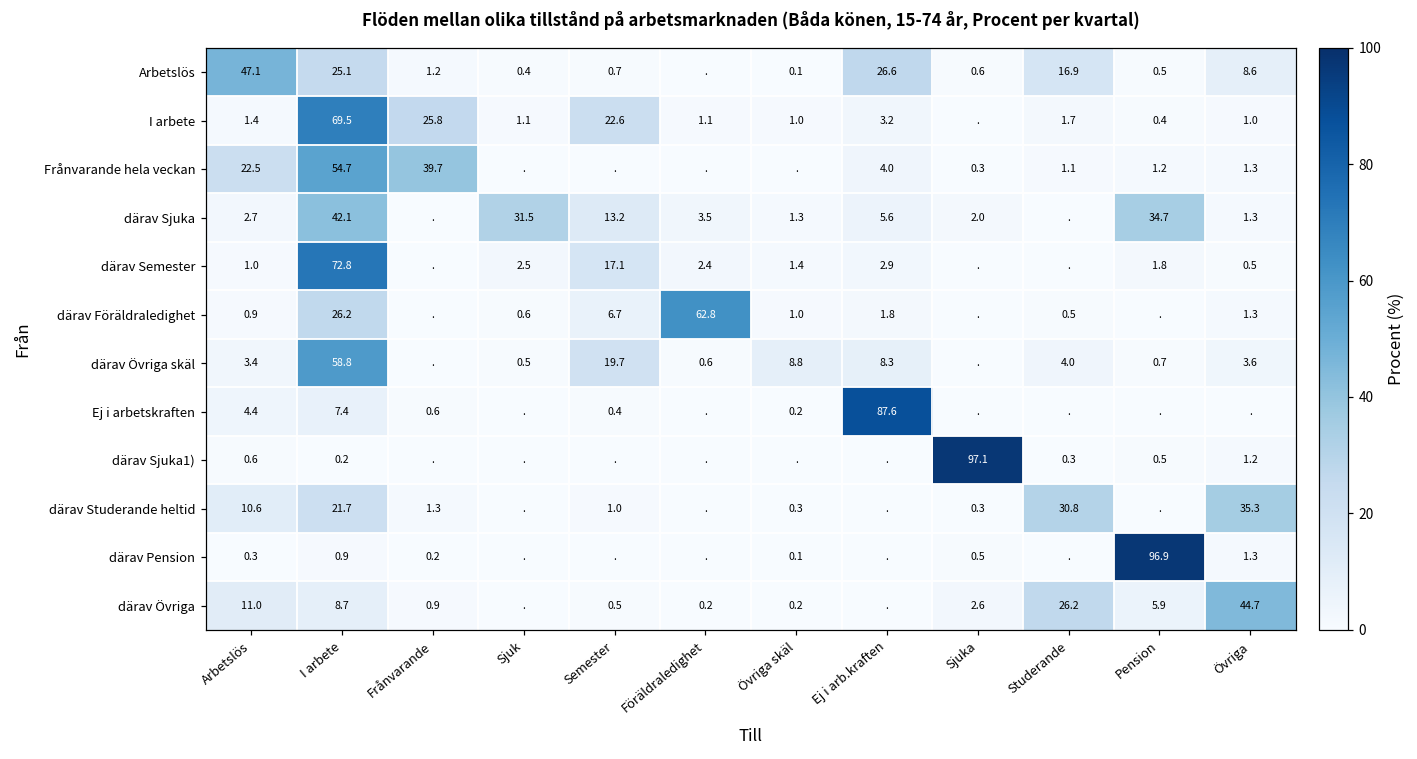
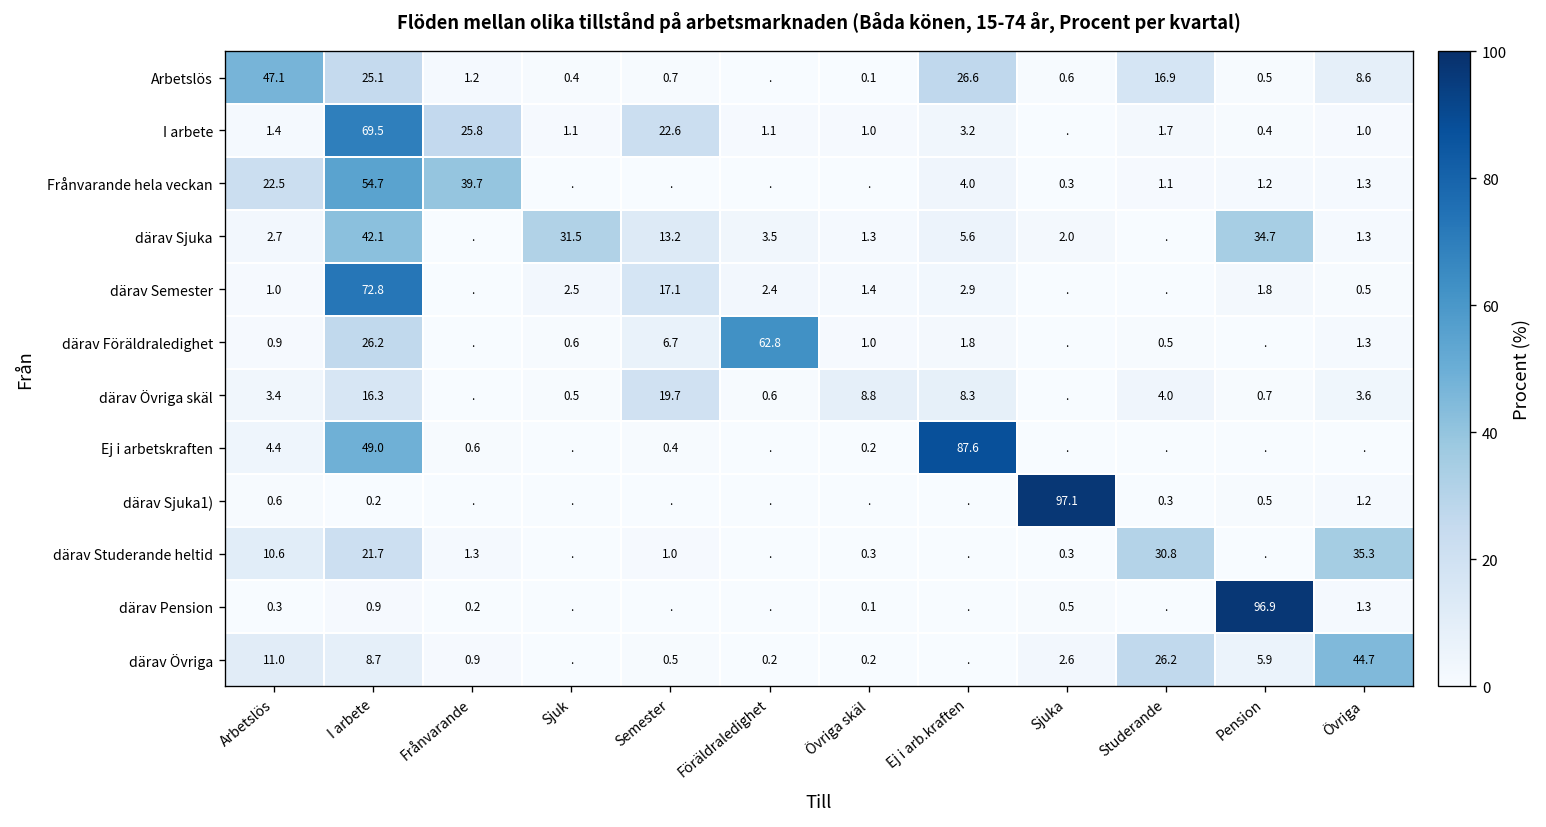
  {
    "Arbetslös": {
      "Arbetslös": 47.1,
      "I arbete": 25.1,
      "Frånvarande": 1.2,
      "Sjuk": 0.4,
      "Semester": 0.7,
      "Övriga skäl": 0.1,
      "Ej i arb.kraften": 26.6,
      "Sjuka": 0.6,
      "Studerande": 16.9,
      "Pension": 0.5,
      "Övriga": 8.6
    },
    "I arbete": {
      "Arbetslös": 1.4,
      "I arbete": 69.5,
      "Frånvarande": 25.8,
      "Sjuk": 1.1,
      "Semester": 22.6,
      "Föräldraledighet": 1.1,
      "Övriga skäl": 1.0,
      "Ej i arb.kraften": 3.2,
      "Studerande": 1.7,
      "Pension": 0.4,
      "Övriga": 1.0
    },
    "Frånvarande hela veckan": {
      "Arbetslös": 22.5,
      "I arbete": 54.7,
      "Frånvarande": 39.7,
      "Ej i arb.kraften": 4.0,
      "Sjuka": 0.3,
      "Studerande": 1.1,
      "Pension": 1.2,
      "Övriga": 1.3
    },
    "därav Sjuka": {
      "Arbetslös": 2.7,
      "I arbete": 42.1,
      "Sjuk": 31.5,
      "Semester": 13.2,
      "Föräldraledighet": 3.5,
      "Övriga skäl": 1.3,
      "Ej i arb.kraften": 5.6,
      "Sjuka": 2.0,
      "Pension": 34.7,
      "Övriga": 1.3
    },
    "därav Semester": {
      "Arbetslös": 1.0,
      "I arbete": 72.8,
      "Sjuk": 2.5,
      "Semester": 17.1,
      "Föräldraledighet": 2.4,
      "Övriga skäl": 1.4,
      "Ej i arb.kraften": 2.9,
      "Pension": 1.8,
      "Övriga": 0.5
    },
    "därav Föräldraledighet": {
      "Arbetslös": 0.9,
      "I arbete": 26.2,
      "Sjuk": 0.6,
      "Semester": 6.7,
      "Föräldraledighet": 62.8,
      "Övriga skäl": 1.0,
      "Ej i arb.kraften": 1.8,
      "Studerande": 0.5,
      "Övriga": 1.3
    },
    "därav Övriga skäl": {
      "Arbetslös": 3.4,
-     "I arbete": 58.8,
+     "I arbete": 16.3,
      "Sjuk": 0.5,
      "Semester": 19.7,
      "Föräldraledighet": 0.6,
      "Övriga skäl": 8.8,
      "Ej i arb.kraften": 8.3,
      "Studerande": 4.0,
      "Pension": 0.7,
      "Övriga": 3.6
    },
    "Ej i arbetskraften": {
      "Arbetslös": 4.4,
-     "I arbete": 7.4,
+     "I arbete": 49.0,
      "Frånvarande": 0.6,
      "Semester": 0.4,
      "Övriga skäl": 0.2,
      "Ej i arb.kraften": 87.6
    },
    "därav Sjuka1)": {
      "Arbetslös": 0.6,
      "I arbete": 0.2,
      "Sjuka": 97.1,
      "Studerande": 0.3,
      "Pension": 0.5,
      "Övriga": 1.2
    },
    "därav Studerande heltid": {
      "Arbetslös": 10.6,
      "I arbete": 21.7,
      "Frånvarande": 1.3,
      "Semester": 1.0,
      "Övriga skäl": 0.3,
      "Sjuka": 0.3,
      "Studerande": 30.8,
      "Övriga": 35.3
    },
    "därav Pension": {
      "Arbetslös": 0.3,
      "I arbete": 0.9,
      "Frånvarande": 0.2,
      "Övriga skäl": 0.1,
      "Sjuka": 0.5,
      "Pension": 96.9,
      "Övriga": 1.3
    },
    "därav Övriga": {
      "Arbetslös": 11.0,
      "I arbete": 8.7,
      "Frånvarande": 0.9,
      "Semester": 0.5,
      "Föräldraledighet": 0.2,
      "Övriga skäl": 0.2,
      "Sjuka": 2.6,
      "Studerande": 26.2,
      "Pension": 5.9,
      "Övriga": 44.7
    }
  }
